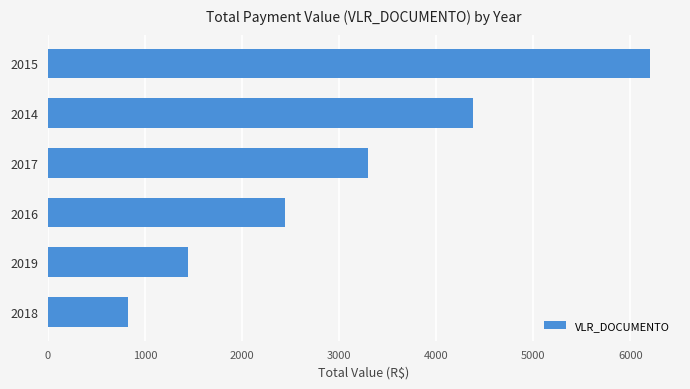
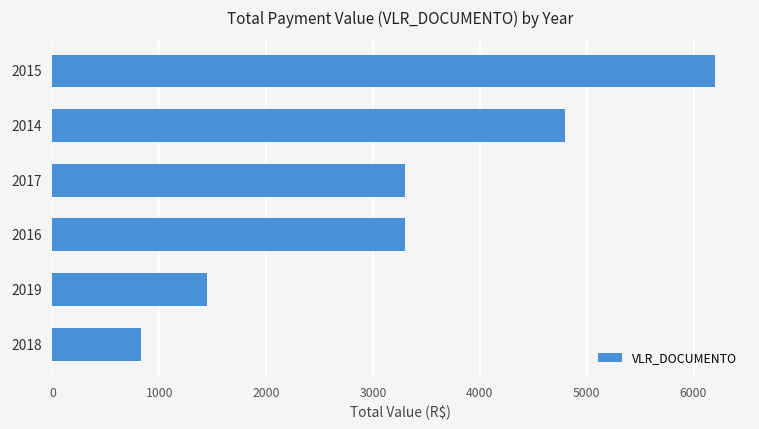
  {
    "2015": 6200,
-   "2014": 4400,
+   "2014": 4800,
    "2017": 3300,
-   "2016": 2400,
+   "2016": 3300,
    "2019": 1400,
    "2018": 800
  }
